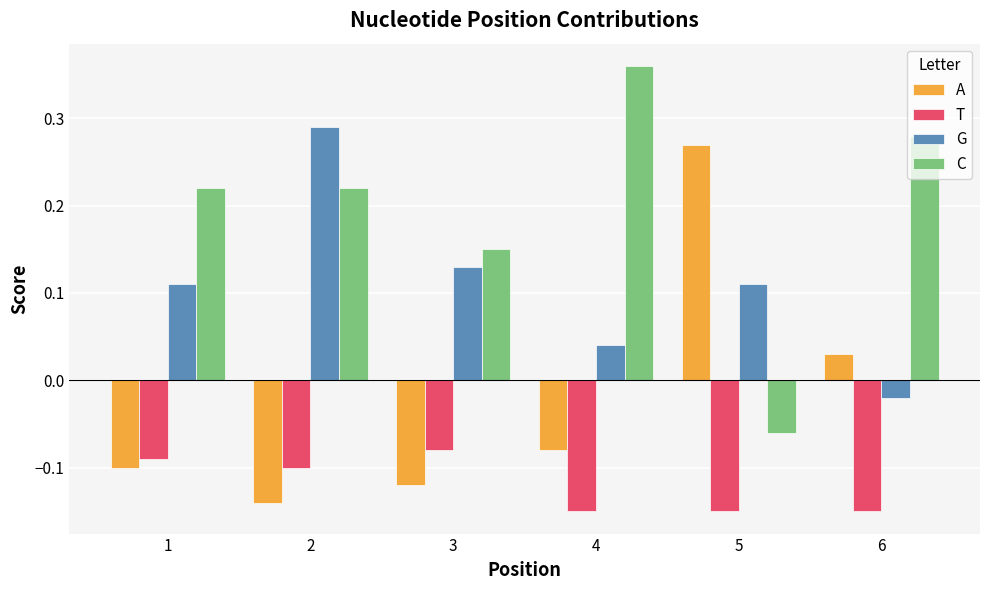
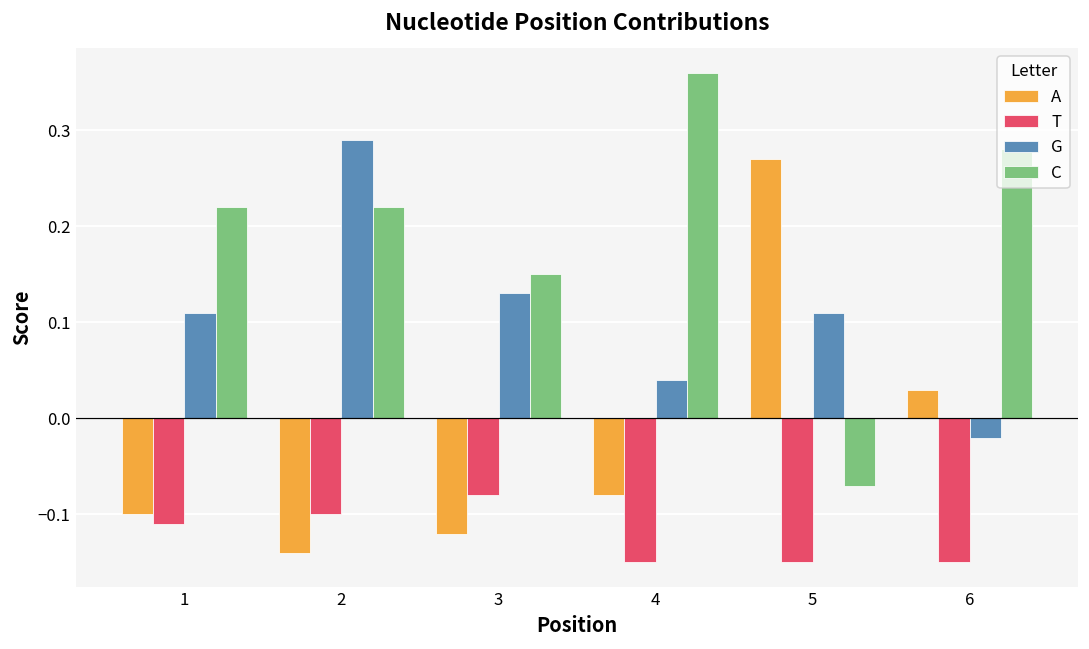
  {
    "A": {
      "1": -0.10,
      "2": -0.14,
      "3": -0.12,
      "4": -0.08,
      "5": 0.27,
      "6": 0.03
    },
    "T": {
-     "1": -0.09,
+     "1": -0.11,
      "2": -0.10,
      "3": -0.08,
      "4": -0.15,
      "5": -0.15,
      "6": -0.15
    },
    "G": {
      "1": 0.11,
      "2": 0.29,
      "3": 0.13,
      "4": 0.04,
      "5": 0.11,
      "6": -0.02
    },
    "C": {
      "1": 0.22,
      "2": 0.22,
      "3": 0.15,
      "4": 0.36,
-     "5": -0.06
+     "5": -0.07
    }
  }
